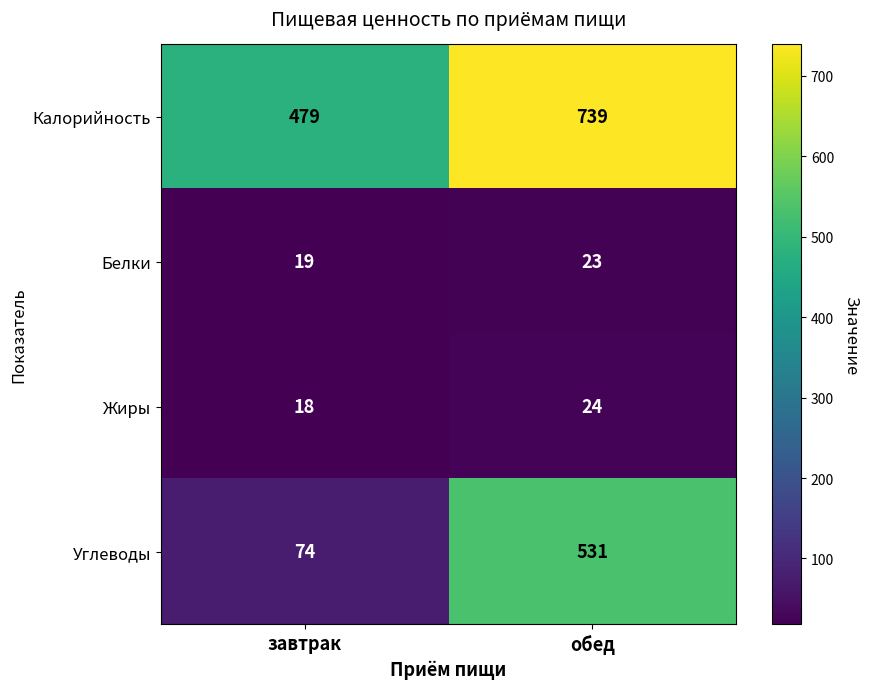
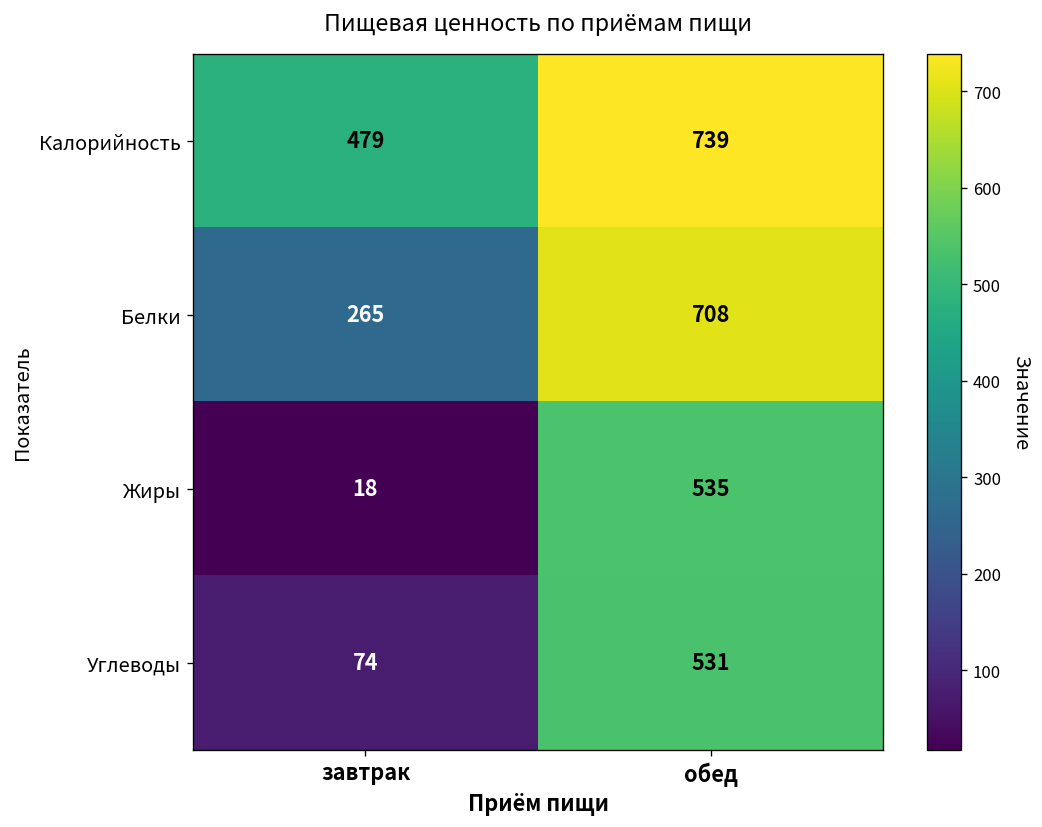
  {
    "Калорийность": {
      "завтрак": 479,
      "обед": 739
    },
    "Белки": {
-     "завтрак": 19,
-     "обед": 23
+     "завтрак": 265,
+     "обед": 708
    },
    "Жиры": {
      "завтрак": 18,
-     "обед": 24
+     "обед": 535
    },
    "Углеводы": {
      "завтрак": 74,
      "обед": 531
    }
  }
